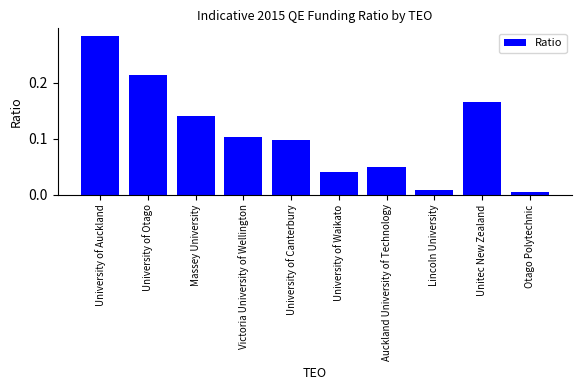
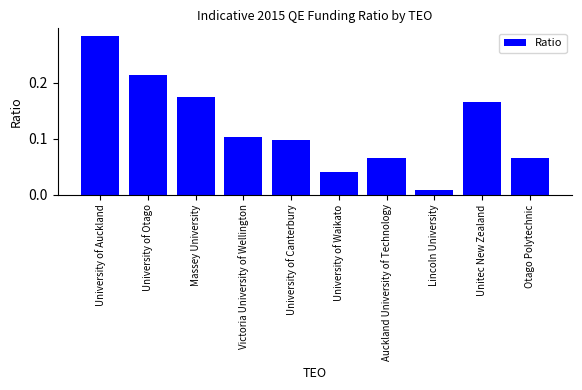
  {
    "University of Auckland": 0.28,
    "University of Otago": 0.21,
-   "Massey University": 0.14,
+   "Massey University": 0.17,
    "Victoria University of Wellington": 0.10,
    "University of Canterbury": 0.10,
    "University of Waikato": 0.04,
-   "Auckland University of Technology": 0.05,
+   "Auckland University of Technology": 0.06,
    "Lincoln University": 0.01,
    "Unitec New Zealand": 0.17,
-   "Otago Polytechnic": 0.01
+   "Otago Polytechnic": 0.06
  }
